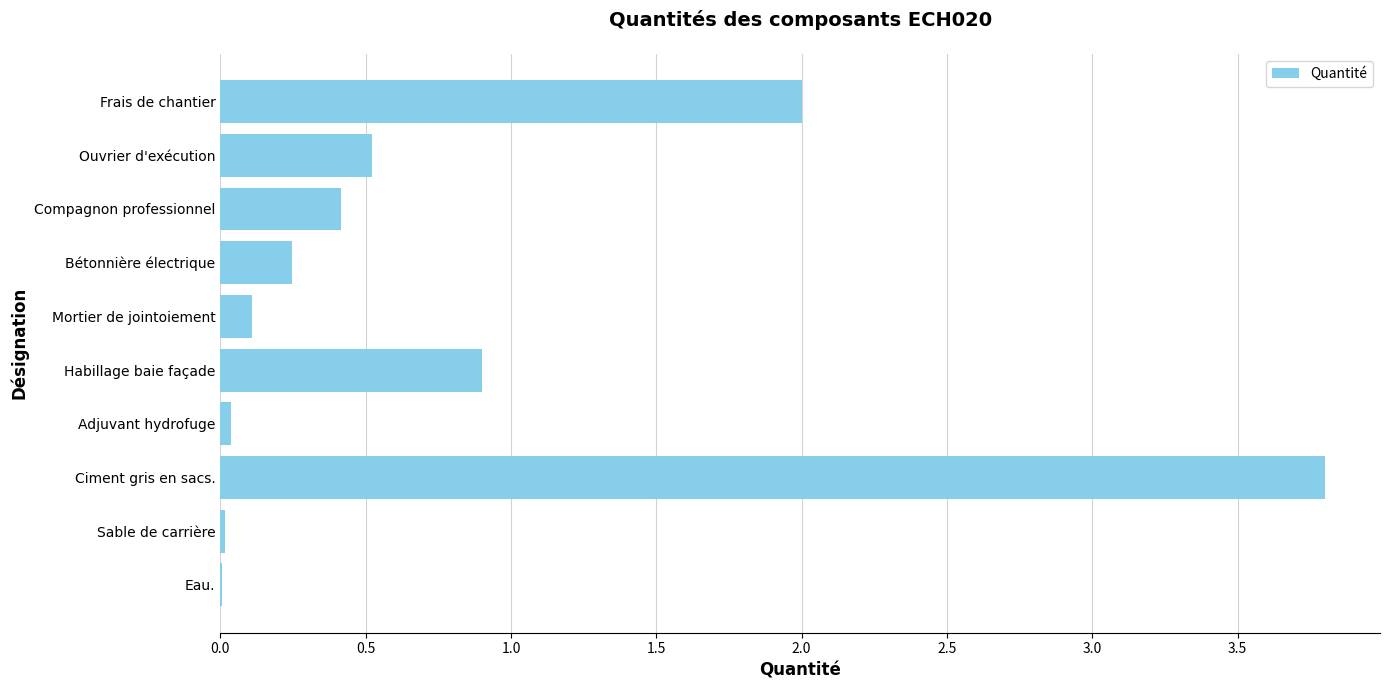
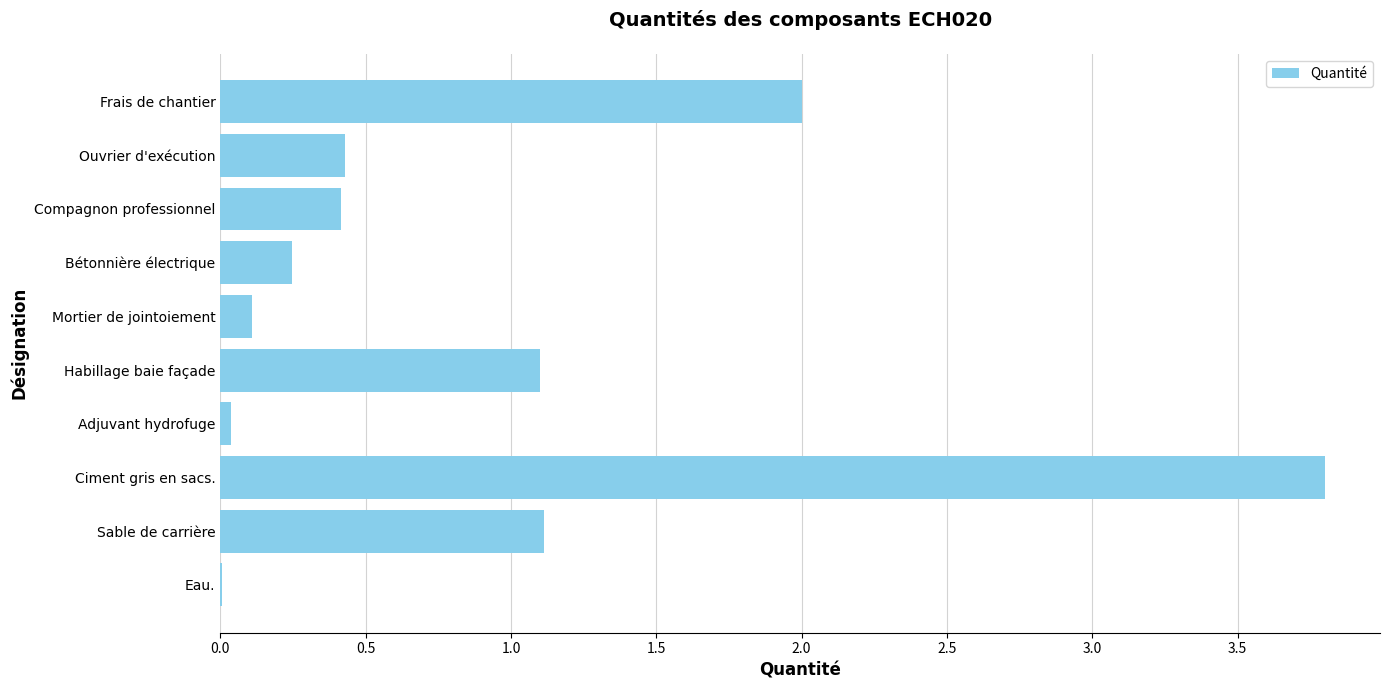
  {
    "Frais de chantier": 2.00,
-   "Ouvrier d'exécution": 0.52,
+   "Ouvrier d'exécution": 0.43,
    "Compagnon professionnel": 0.42,
    "Bétonnière électrique": 0.25,
    "Mortier de jointoiement": 0.11,
-   "Habillage baie façade": 0.9,
+   "Habillage baie façade": 1.1,
    "Adjuvant hydrofuge": 0.04,
    "Ciment gris en sacs.": 3.80,
-   "Sable de carrière": 0.02
+   "Sable de carrière": 1.12
  }
